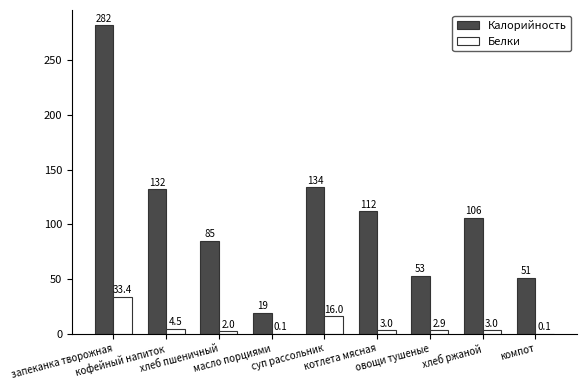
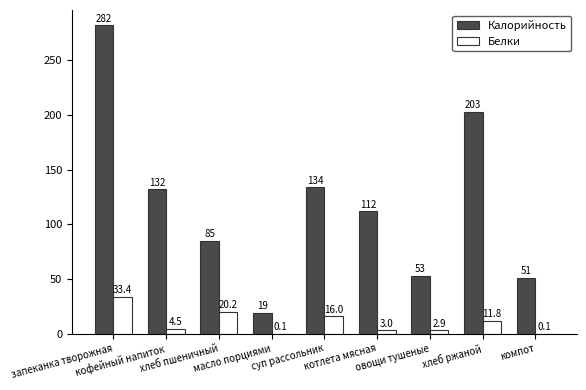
  {
    "Калорийность": {
      "запеканка творожная": 282,
      "кофейный напиток": 132,
      "хлеб пшеничный": 85,
      "масло порциями": 19,
      "суп рассольник": 134,
      "котлета мясная": 112,
      "овощи тушеные": 53,
-     "хлеб ржаной": 106,
+     "хлеб ржаной": 203,
      "компот": 51
    },
    "Белки": {
      "запеканка творожная": 33.4,
      "кофейный напиток": 4.5,
-     "хлеб пшеничный": 2.0,
+     "хлеб пшеничный": 20.2,
      "масло порциями": 0.1,
      "суп рассольник": 16.0,
      "котлета мясная": 3.0,
      "овощи тушеные": 2.9,
-     "хлеб ржаной": 3.0,
+     "хлеб ржаной": 11.8,
      "компот": 0.1
    }
  }
